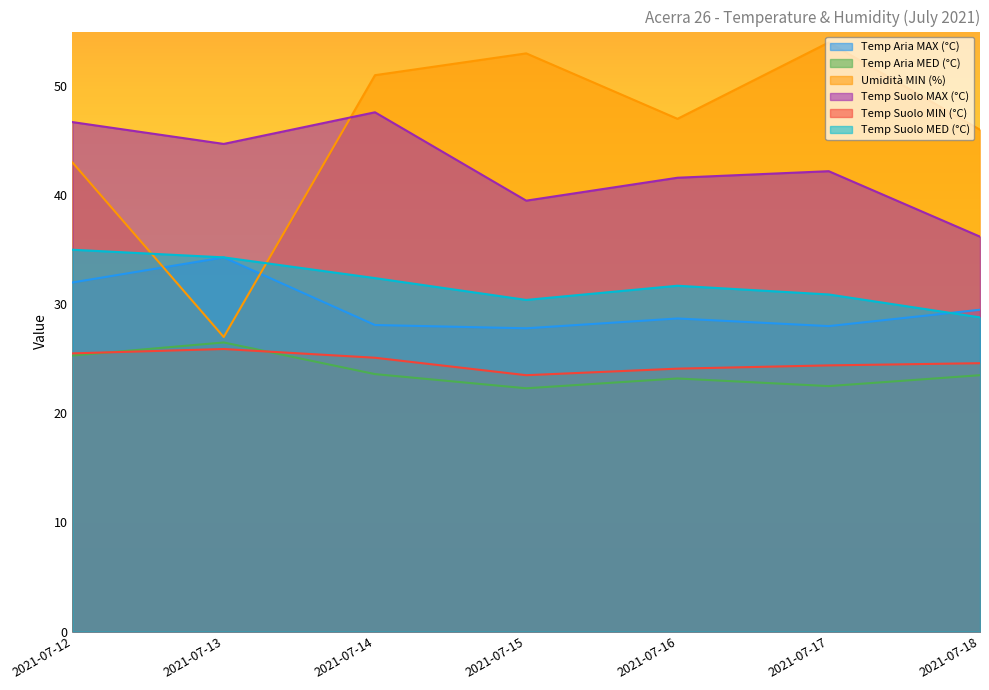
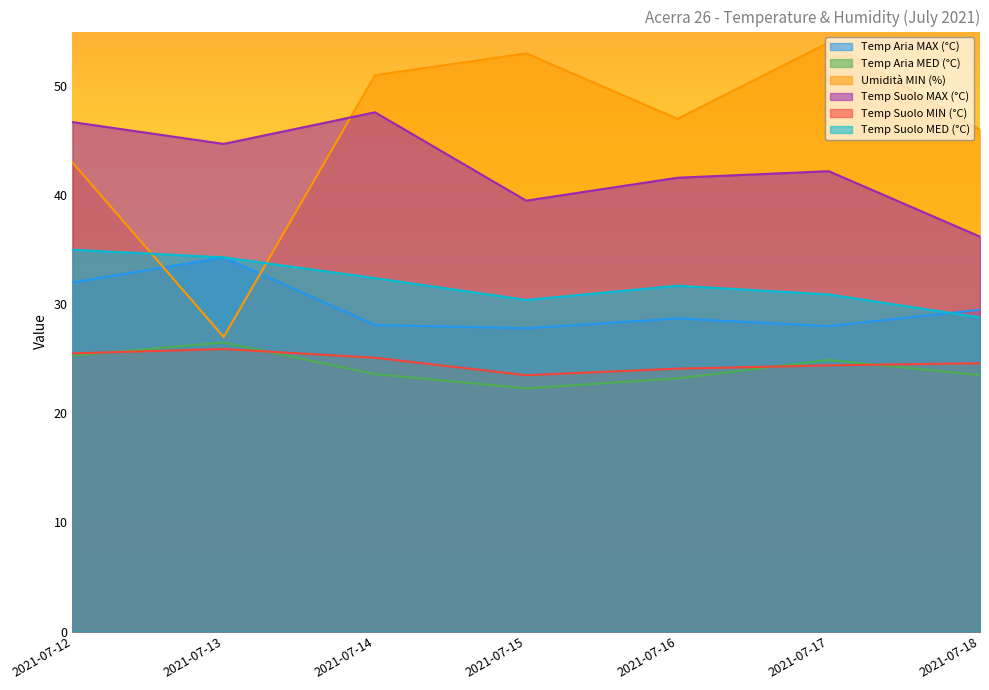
  {
    "Temp Aria MED (°C)": {
      "2021-07-13": 26.5,
      "2021-07-14": 23.6,
      "2021-07-15": 22.3,
      "2021-07-16": 23.2,
-     "2021-07-17": 22.5,
+     "2021-07-17": 24.9,
      "2021-07-18": 23.5
    },
    "Umidità MIN (%)": {
      "2021-07-12": 43.0,
      "2021-07-13": 27.0,
      "2021-07-14": 51.0,
      "2021-07-15": 53.0,
      "2021-07-16": 47.0,
      "2021-07-18": 46.0
    },
    "Temp Suolo MAX (°C)": {
      "2021-07-12": 46.7,
      "2021-07-13": 44.7,
      "2021-07-14": 47.6,
      "2021-07-15": 39.5,
      "2021-07-16": 41.6,
      "2021-07-17": 42.2,
      "2021-07-18": 36.2
    },
    "Temp Suolo MIN (°C)": {
      "2021-07-13": 25.9,
      "2021-07-14": 25.1,
      "2021-07-15": 23.5,
      "2021-07-16": 24.1,
      "2021-07-17": 24.4,
      "2021-07-18": 24.6
    }
  }
